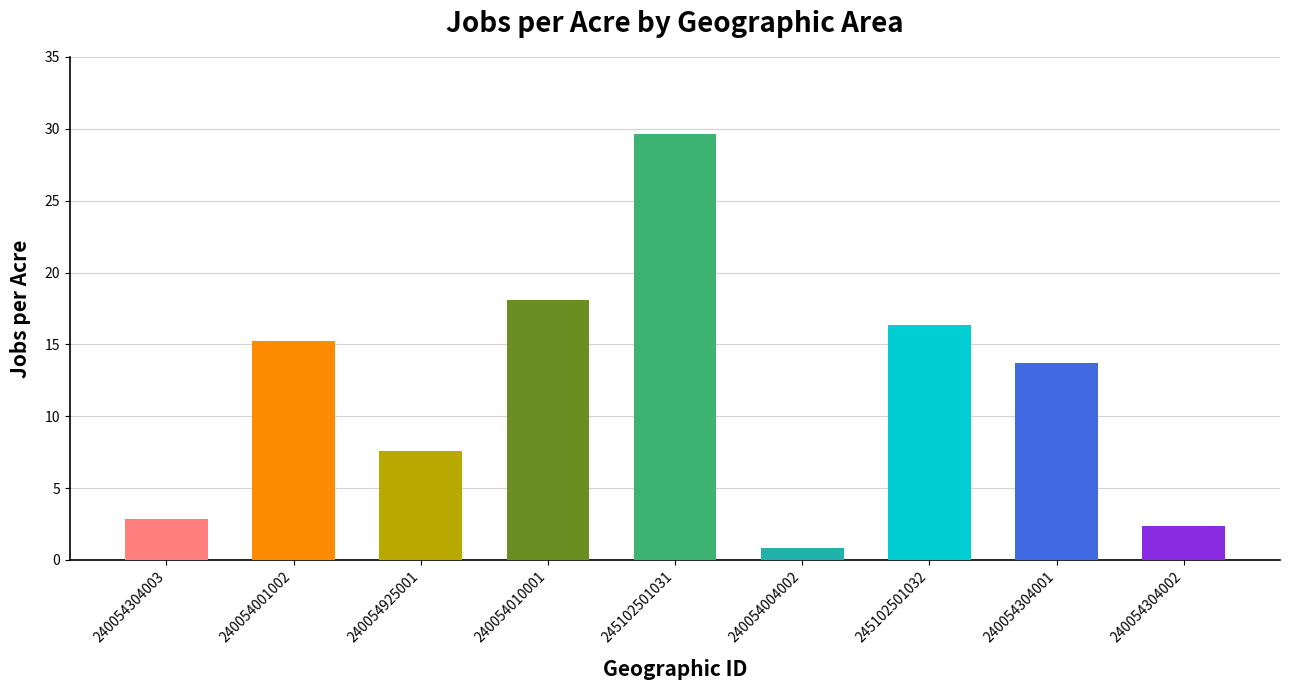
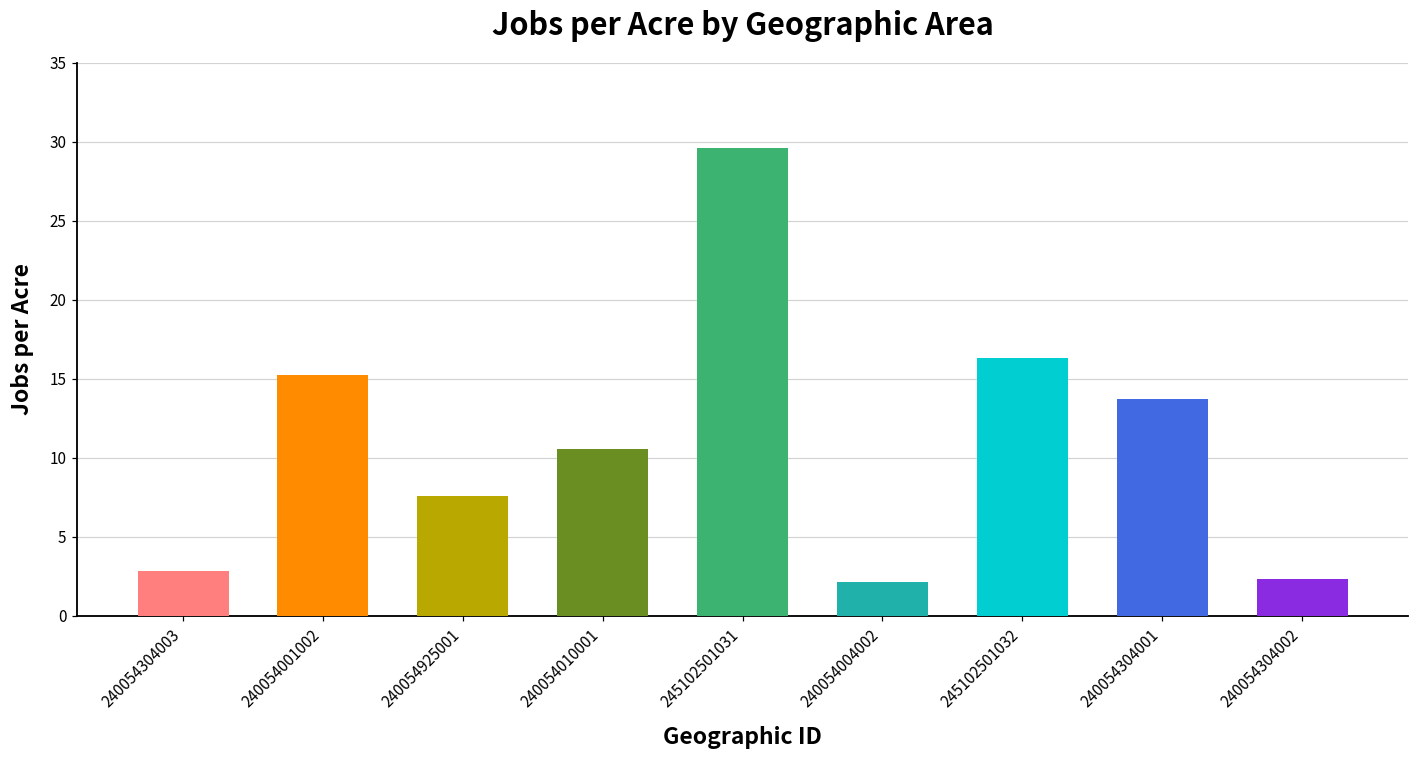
  {
    "240054304003": 2.8,
    "240054001002": 15.2,
    "240054925001": 7.6,
-   "240054010001": 18.1,
+   "240054010001": 10.6,
    "245102501031": 29.6,
-   "240054004002": 0.8,
+   "240054004002": 2.1,
    "245102501032": 16.3,
    "240054304001": 13.7,
    "240054304002": 2.3
  }
